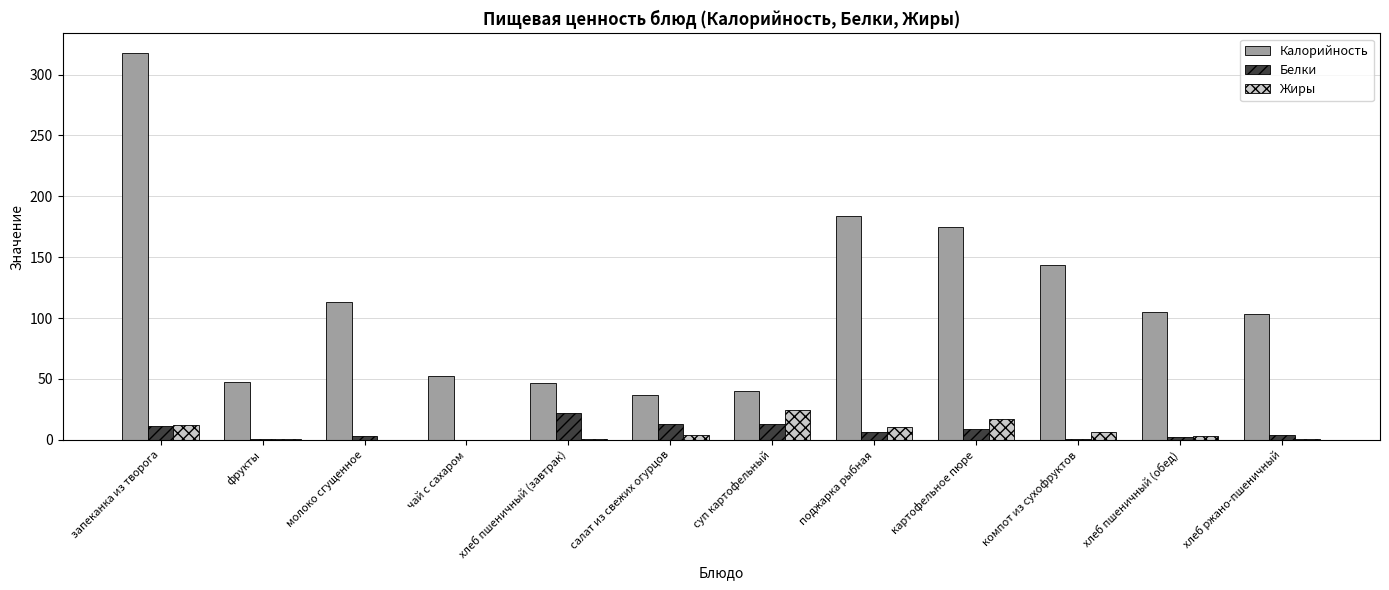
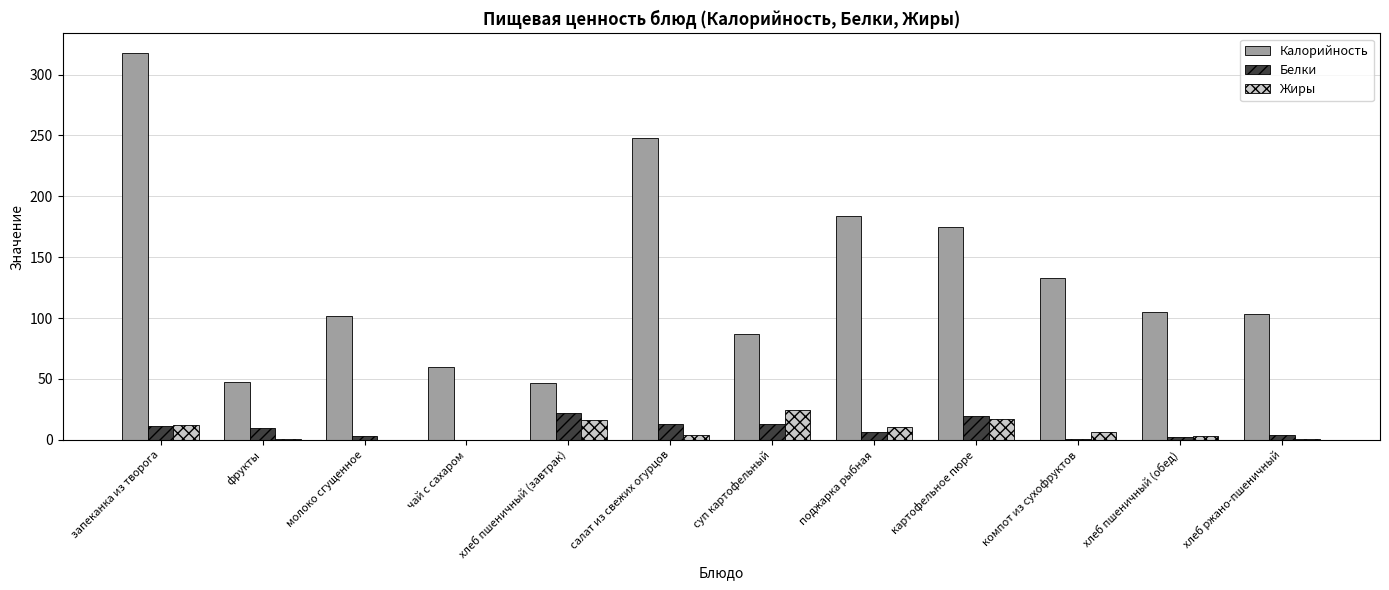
  {
    "Калорийность": {
      "запеканка из творога": 318,
      "фрукты": 47,
-     "молоко сгущенное": 113,
-     "чай с сахаром": 53,
+     "молоко сгущенное": 102,
+     "чай с сахаром": 60,
      "хлеб пшеничный (завтрак)": 47,
-     "салат из свежих огурцов": 36,
-     "суп картофельный": 40,
+     "салат из свежих огурцов": 248,
+     "суп картофельный": 87,
      "поджарка рыбная": 184,
      "картофельное пюре": 175,
-     "компот из сухофруктов": 144,
+     "компот из сухофруктов": 133,
      "хлеб пшеничный (обед)": 105,
      "хлеб ржано-пшеничный": 103
    },
    "Белки": {
      "запеканка из творога": 12,
-     "фрукты": 0,
+     "фрукты": 10,
      "молоко сгущенное": 3,
      "хлеб пшеничный (завтрак)": 22,
      "салат из свежих огурцов": 13,
      "суп картофельный": 13,
      "поджарка рыбная": 6,
-     "картофельное пюре": 9,
+     "картофельное пюре": 19,
      "хлеб пшеничный (обед)": 2,
      "хлеб ржано-пшеничный": 4
    },
    "Жиры": {
      "запеканка из творога": 12,
-     "хлеб пшеничный (завтрак)": 0,
+     "хлеб пшеничный (завтрак)": 16,
      "салат из свежих огурцов": 4,
      "суп картофельный": 24,
      "поджарка рыбная": 10,
      "картофельное пюре": 17,
      "компот из сухофруктов": 7,
      "хлеб пшеничный (обед)": 3
    }
  }
